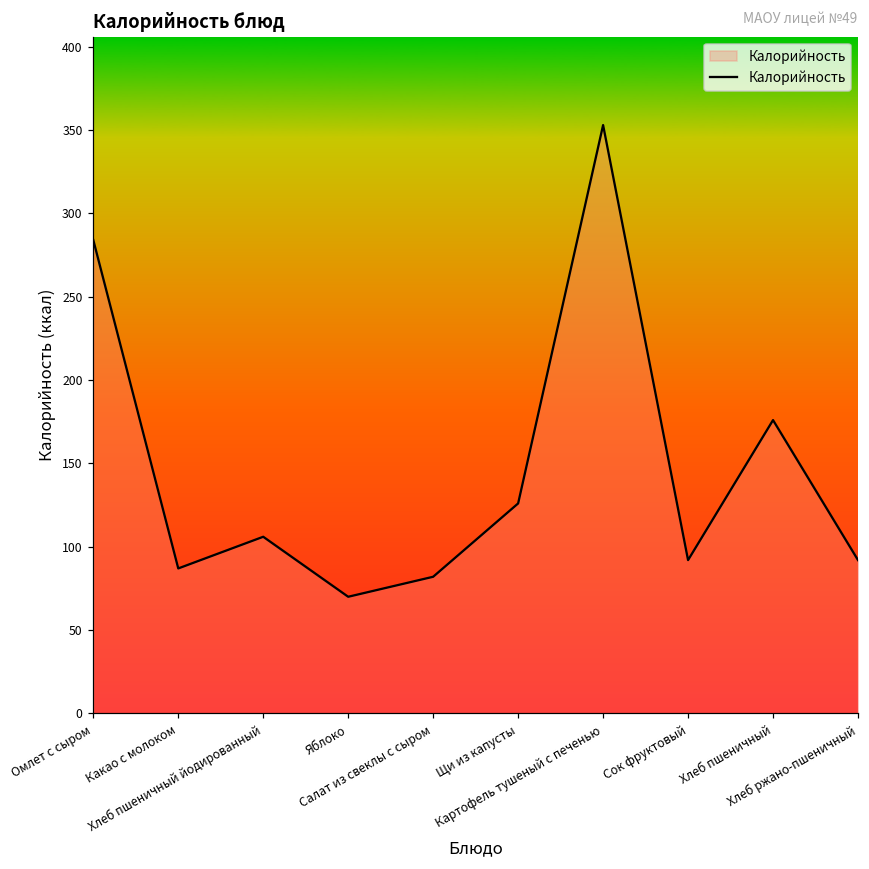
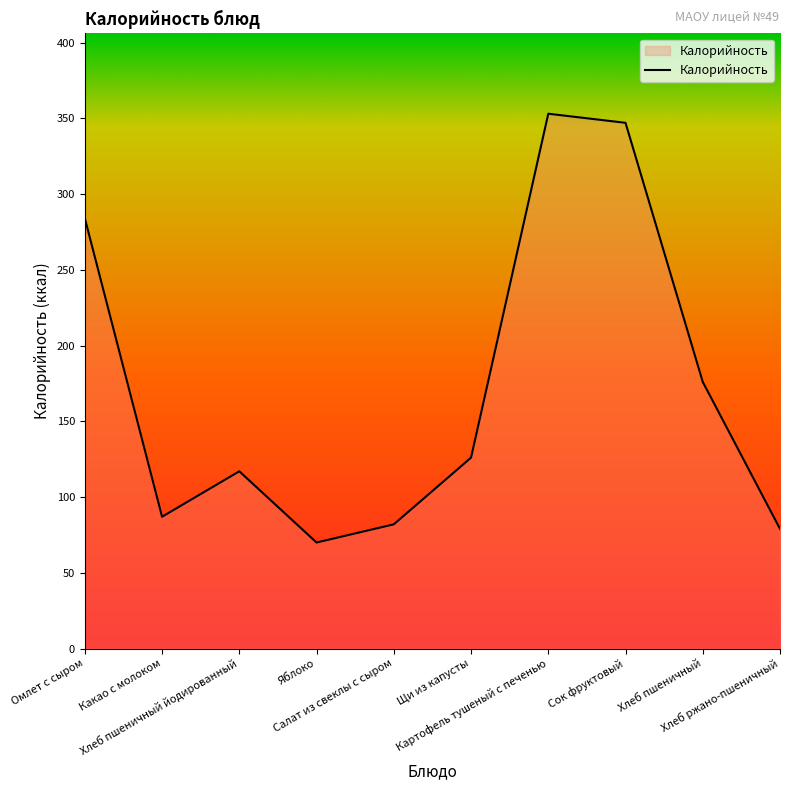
  {
    "Омлет с сыром": 284,
    "Какао с молоком": 87,
-   "Хлеб пшеничный йодированный": 106,
+   "Хлеб пшеничный йодированный": 117,
    "Яблоко": 70,
    "Салат из свеклы с сыром": 82,
    "Щи из капусты": 126,
    "Картофель тушеный с печенью": 353,
-   "Сок фруктовый": 92,
+   "Сок фруктовый": 347,
    "Хлеб пшеничный": 176,
-   "Хлеб ржано-пшеничный": 92
+   "Хлеб ржано-пшеничный": 79
  }
